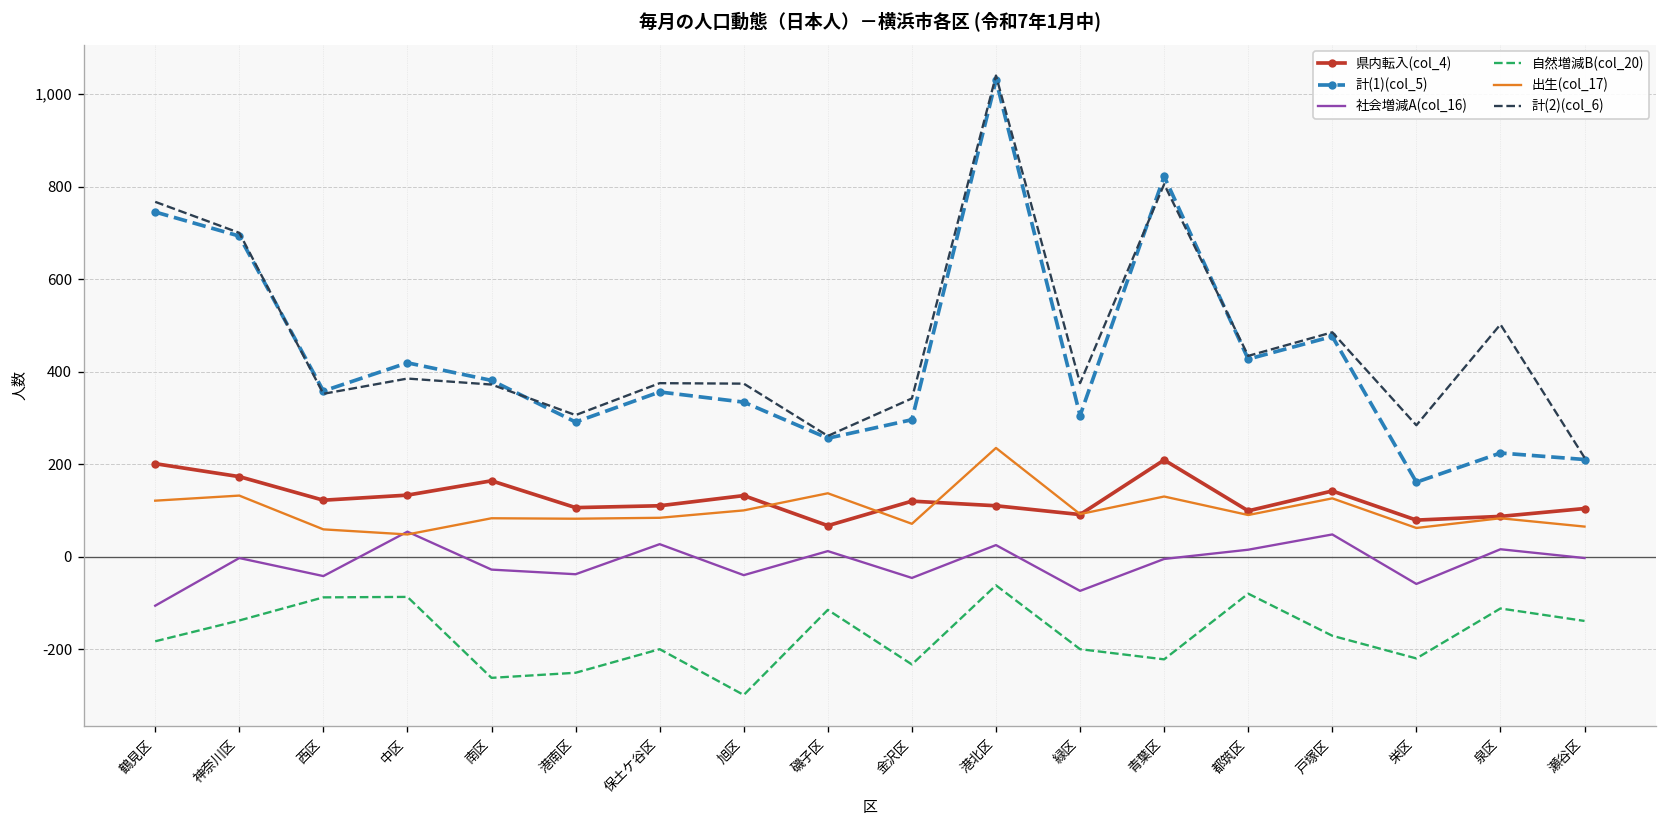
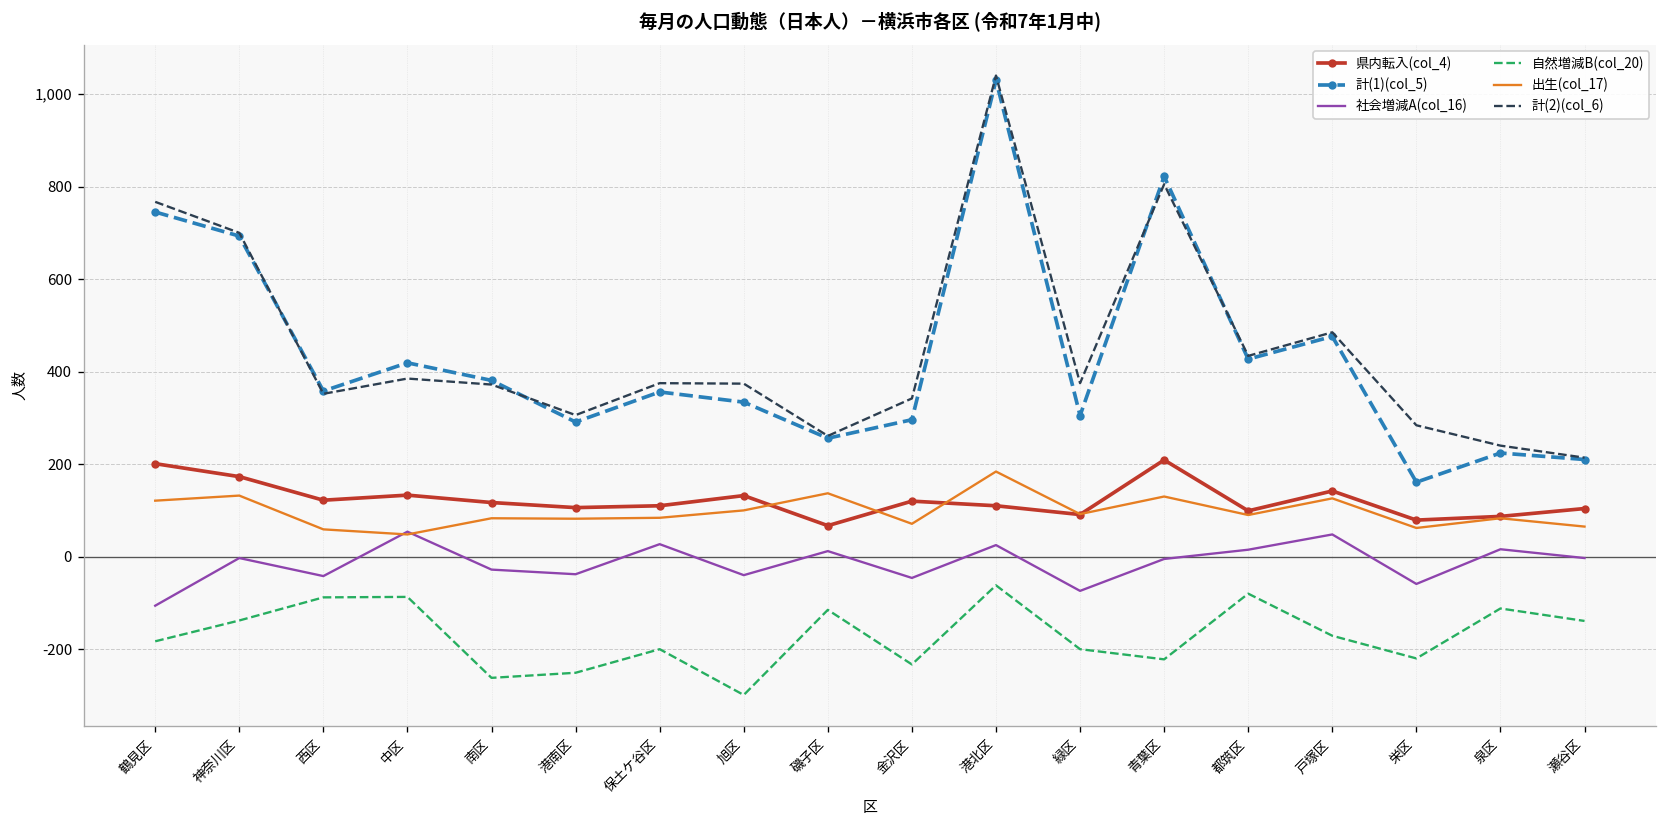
  {
    "県内転入(col_4)": {
      "鶴見区": "200",
      "神奈川区": "170",
      "西区": "120",
      "中区": "130",
-     "南区": "160",
+     "南区": "120",
      "港南区": "110",
      "保土ケ谷区": "110",
      "旭区": "130",
      "磯子区": "70",
      "金沢区": "120",
      "港北区": "110",
      "青葉区": "210",
      "都筑区": "100",
      "戸塚区": "140",
      "栄区": "80",
      "瀬谷区": "100"
    },
    "計(1)(col_5)": {
      "鶴見区": "750",
      "神奈川区": "690",
      "中区": "420",
      "南区": "380",
      "港南区": "290",
      "保土ケ谷区": "360",
      "旭区": "330",
      "金沢区": "300",
      "港北区": "1,030",
      "緑区": "310",
      "青葉区": "820",
      "都筑区": "430",
      "戸塚区": "480",
      "栄区": "160",
      "泉区": "220"
    },
    "社会増減A(col_16)": {
      "鶴見区": "-110",
      "神奈川区": "0",
      "西区": "-40",
      "南区": "-30",
      "港南区": "-40",
      "保土ケ谷区": "30",
      "旭区": "-40",
      "磯子区": "10",
      "金沢区": "-50",
      "港北区": "30",
      "緑区": "-70",
      "青葉区": "-10",
      "都筑区": "20",
      "戸塚区": "50",
      "栄区": "-60",
      "泉区": "20",
      "瀬谷区": "0"
    },
    "自然増減B(col_20)": {
      "鶴見区": "-180",
      "神奈川区": "-140",
      "西区": "-90",
      "中区": "-90",
      "南区": "-260",
      "港南区": "-250",
      "保土ケ谷区": "-200",
      "旭区": "-300",
      "磯子区": "-120",
      "金沢区": "-230",
      "港北区": "-60",
      "緑区": "-200",
      "青葉区": "-220",
      "都筑区": "-80",
      "戸塚区": "-170",
      "栄区": "-220",
      "泉区": "-110",
      "瀬谷区": "-140"
    },
    "出生(col_17)": {
      "鶴見区": "120",
      "神奈川区": "130",
      "西区": "60",
      "南区": "80",
      "港南区": "80",
      "保土ケ谷区": "80",
      "旭区": "100",
      "磯子区": "140",
      "金沢区": "70",
-     "港北区": "240",
+     "港北区": "180",
      "青葉区": "130",
      "都筑区": "90",
      "戸塚区": "130",
      "栄区": "60",
      "瀬谷区": "70"
    },
    "計(2)(col_6)": {
      "鶴見区": "770",
      "神奈川区": "700",
      "中区": "390",
      "南区": "370",
      "港南区": "310",
      "保土ケ谷区": "380",
      "旭区": "370",
      "金沢区": "340",
      "港北区": "1,040",
      "緑区": "380",
      "青葉区": "810",
      "都筑区": "430",
      "戸塚区": "490",
      "栄区": "280",
-     "泉区": "500"
+     "泉区": "240"
    }
  }
